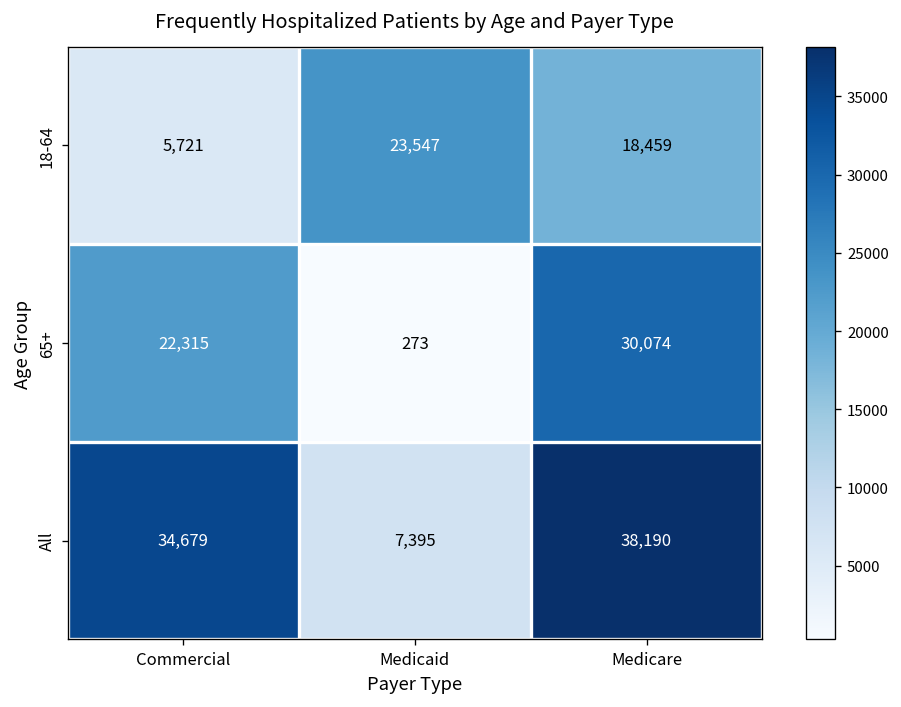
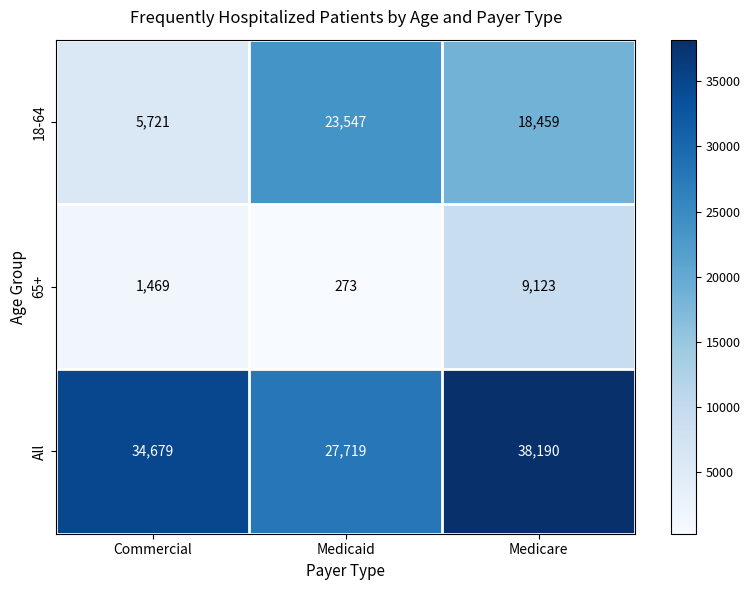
  {
    "18-64": {
      "Commercial": "5,721",
      "Medicaid": "23,547",
      "Medicare": "18,459"
    },
    "65+": {
-     "Commercial": "22,315",
+     "Commercial": "1,469",
      "Medicaid": "273",
-     "Medicare": "30,074"
+     "Medicare": "9,123"
    },
    "All": {
      "Commercial": "34,679",
-     "Medicaid": "7,395",
+     "Medicaid": "27,719",
      "Medicare": "38,190"
    }
  }
